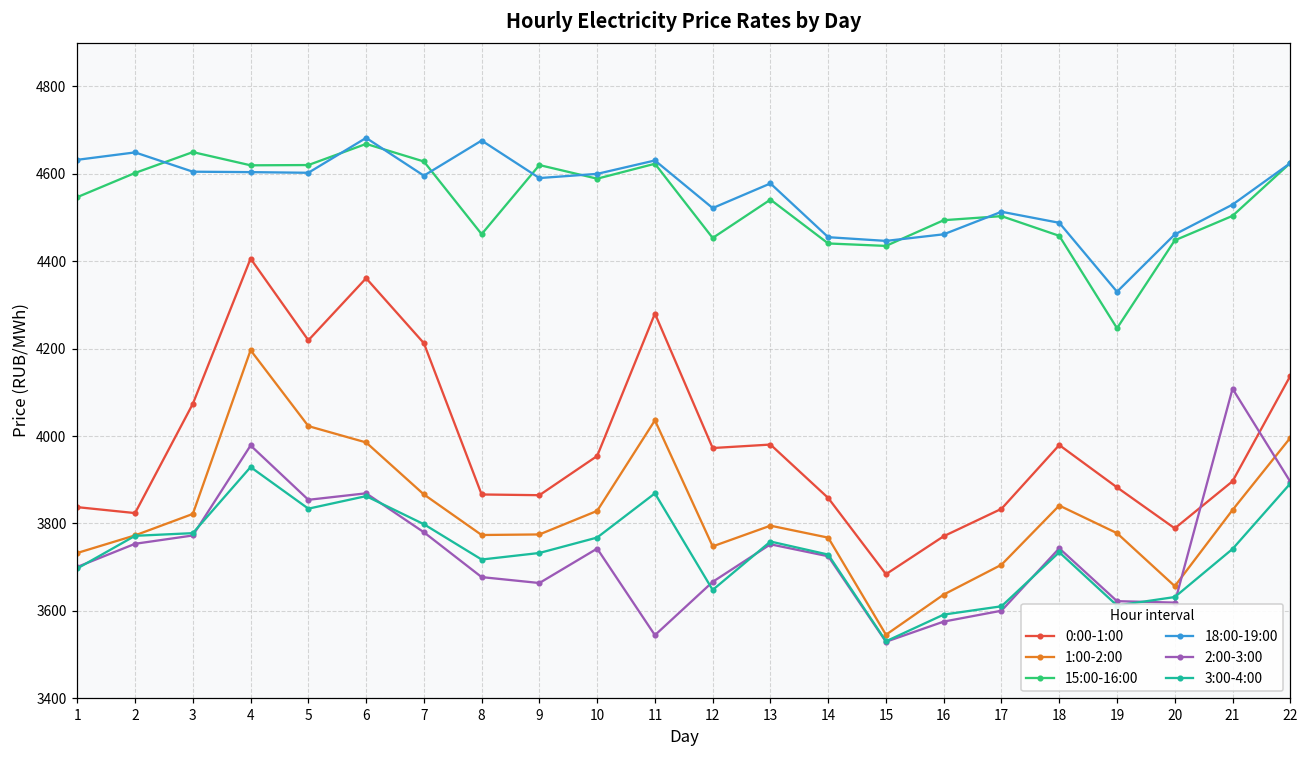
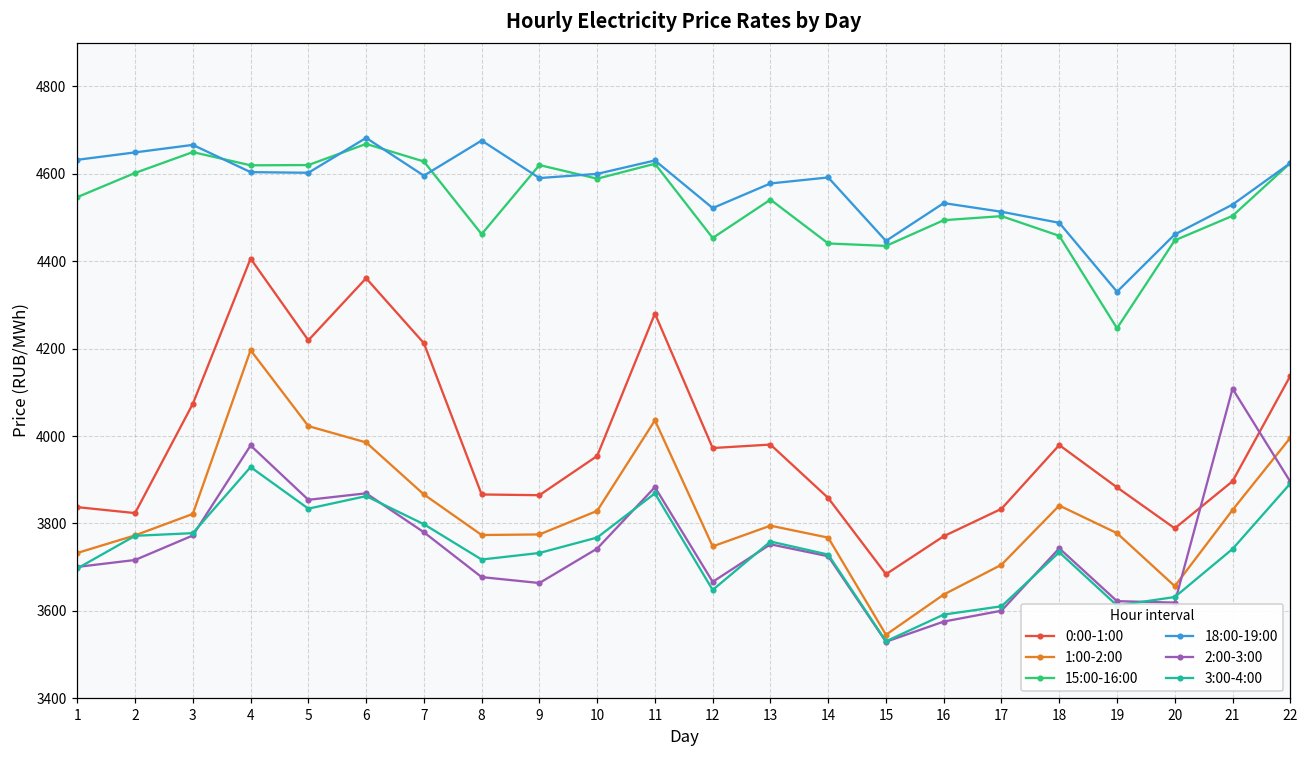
  {
    "18:00-19:00": {
      "1": 4630,
      "2": 4650,
-     "3": 4600,
+     "3": 4670,
      "4": 4600,
      "5": 4600,
      "6": 4680,
      "7": 4600,
      "8": 4680,
      "9": 4590,
      "10": 4600,
      "11": 4630,
      "12": 4520,
      "13": 4580,
-     "14": 4460,
+     "14": 4590,
      "15": 4450,
-     "16": 4460,
+     "16": 4530,
      "17": 4510,
      "18": 4490,
      "19": 4330,
      "20": 4460,
      "21": 4530
    },
    "2:00-3:00": {
-     "2": 3750,
+     "2": 3720,
      "4": 3980,
      "5": 3850,
      "7": 3780,
      "8": 3680,
      "9": 3660,
      "10": 3740,
-     "11": 3540,
+     "11": 3880,
      "12": 3670,
      "16": 3580,
      "17": 3600,
      "18": 3740,
      "19": 3620,
      "21": 4110
    }
  }
